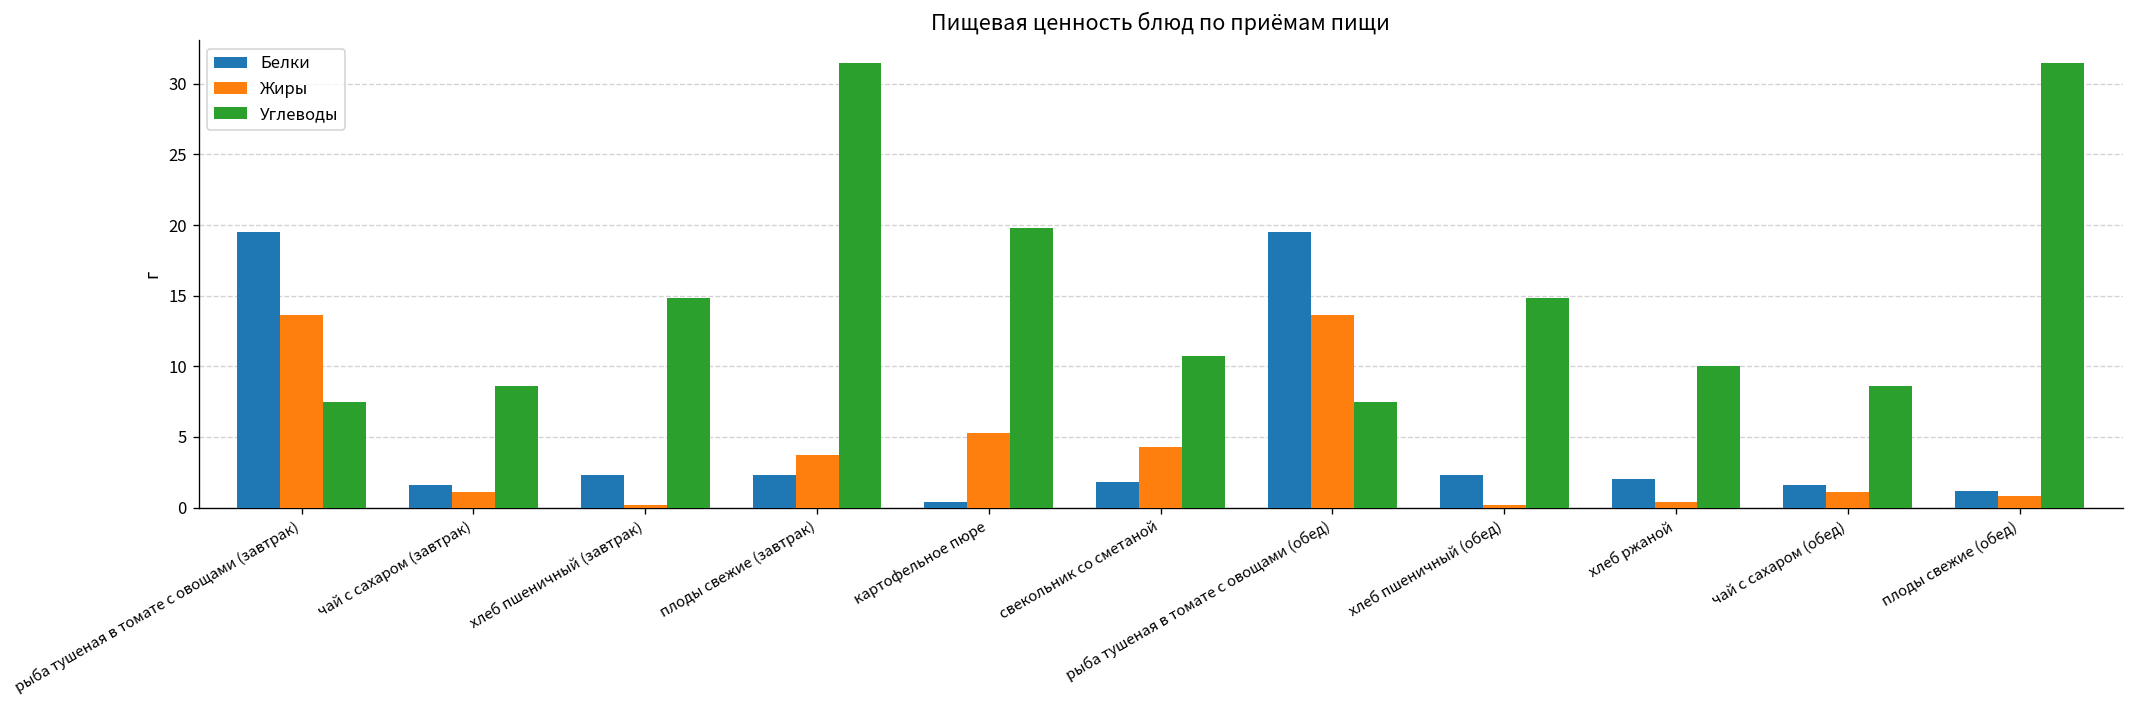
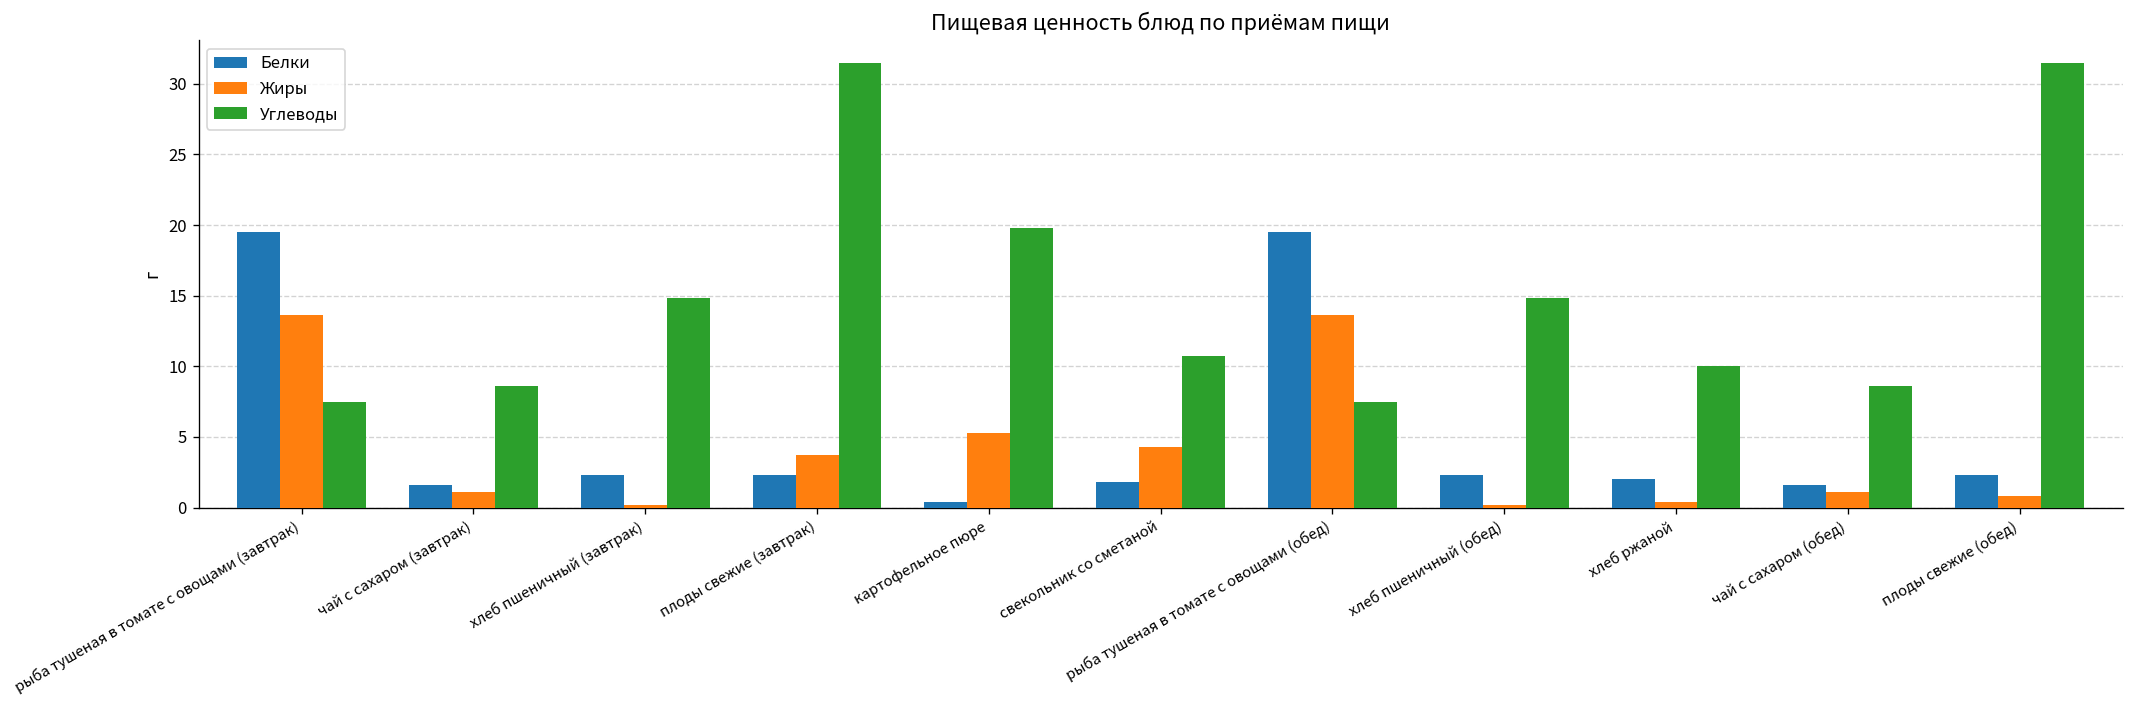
  {
    "Белки": {
      "рыба тушеная в томате с овощами (завтрак)": 19.5,
      "чай с сахаром (завтрак)": 1.6,
      "хлеб пшеничный (завтрак)": 2.3,
      "плоды свежие (завтрак)": 2.3,
      "картофельное пюре": 0.4,
      "свекольник со сметаной": 1.8,
      "рыба тушеная в томате с овощами (обед)": 19.5,
      "хлеб пшеничный (обед)": 2.3,
      "хлеб ржаной": 2.0,
      "чай с сахаром (обед)": 1.6,
-     "плоды свежие (обед)": 1.2
+     "плоды свежие (обед)": 2.3
    },
    "Жиры": {
      "рыба тушеная в томате с овощами (завтрак)": 13.6,
      "чай с сахаром (завтрак)": 1.1,
      "плоды свежие (завтрак)": 3.7,
      "картофельное пюре": 5.3,
      "свекольник со сметаной": 4.3,
      "рыба тушеная в томате с овощами (обед)": 13.6,
      "хлеб ржаной": 0.4,
      "чай с сахаром (обед)": 1.1,
      "плоды свежие (обед)": 0.8
    },
    "Углеводы": {
      "рыба тушеная в томате с овощами (завтрак)": 7.5,
      "чай с сахаром (завтрак)": 8.6,
      "хлеб пшеничный (завтрак)": 14.8,
      "плоды свежие (завтрак)": 31.5,
      "картофельное пюре": 19.8,
      "свекольник со сметаной": 10.7,
      "рыба тушеная в томате с овощами (обед)": 7.5,
      "хлеб пшеничный (обед)": 14.8,
      "хлеб ржаной": 10.0,
      "чай с сахаром (обед)": 8.6,
      "плоды свежие (обед)": 31.5
    }
  }
